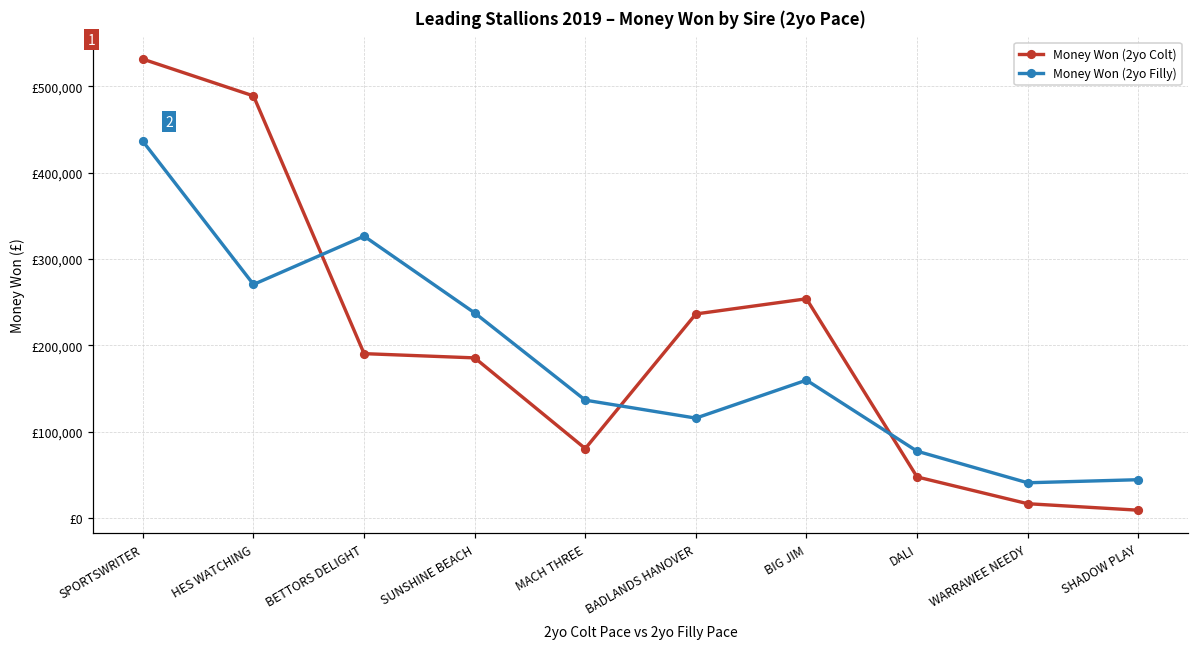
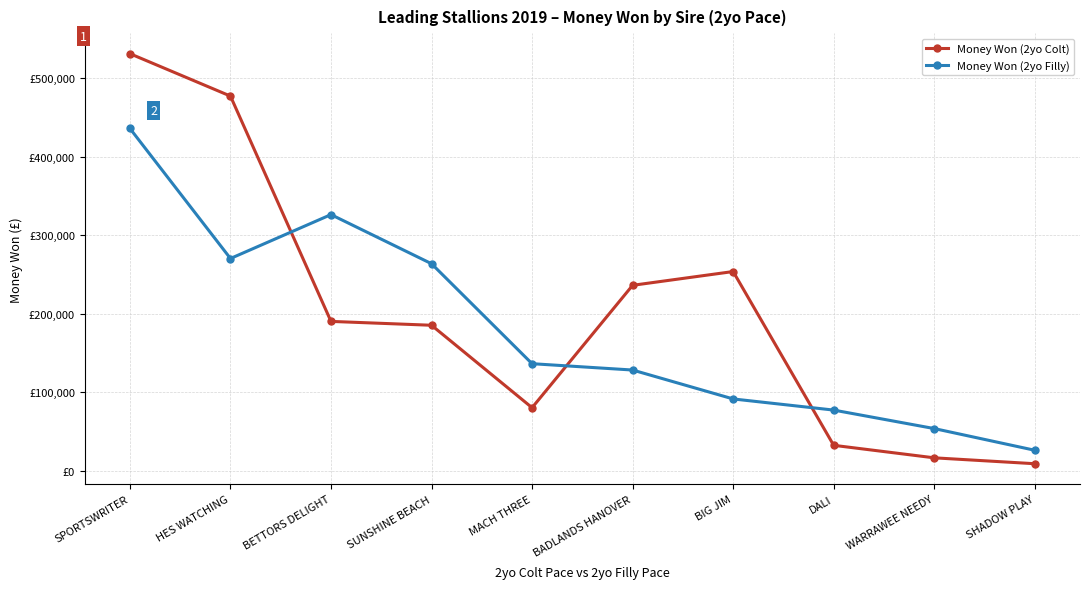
  {
    "Money Won (2yo Colt)": {
      "SPORTSWRITER": "£530,000",
-     "HES WATCHING": "£490,000",
+     "HES WATCHING": "£480,000",
      "BETTORS DELIGHT": "£190,000",
      "SUNSHINE BEACH": "£190,000",
      "MACH THREE": "£80,000",
      "BADLANDS HANOVER": "£240,000",
      "BIG JIM": "£250,000",
-     "DALI": "£50,000",
+     "DALI": "£30,000",
      "WARRAWEE NEEDY": "£20,000",
      "SHADOW PLAY": "£10,000"
    },
    "Money Won (2yo Filly)": {
      "HES WATCHING": "£270,000",
      "BETTORS DELIGHT": "£330,000",
-     "SUNSHINE BEACH": "£240,000",
+     "SUNSHINE BEACH": "£260,000",
      "MACH THREE": "£140,000",
-     "BADLANDS HANOVER": "£120,000",
-     "BIG JIM": "£160,000",
+     "BADLANDS HANOVER": "£130,000",
+     "BIG JIM": "£90,000",
      "DALI": "£80,000",
-     "WARRAWEE NEEDY": "£40,000",
-     "SHADOW PLAY": "£40,000"
+     "WARRAWEE NEEDY": "£50,000",
+     "SHADOW PLAY": "£30,000"
    }
  }
